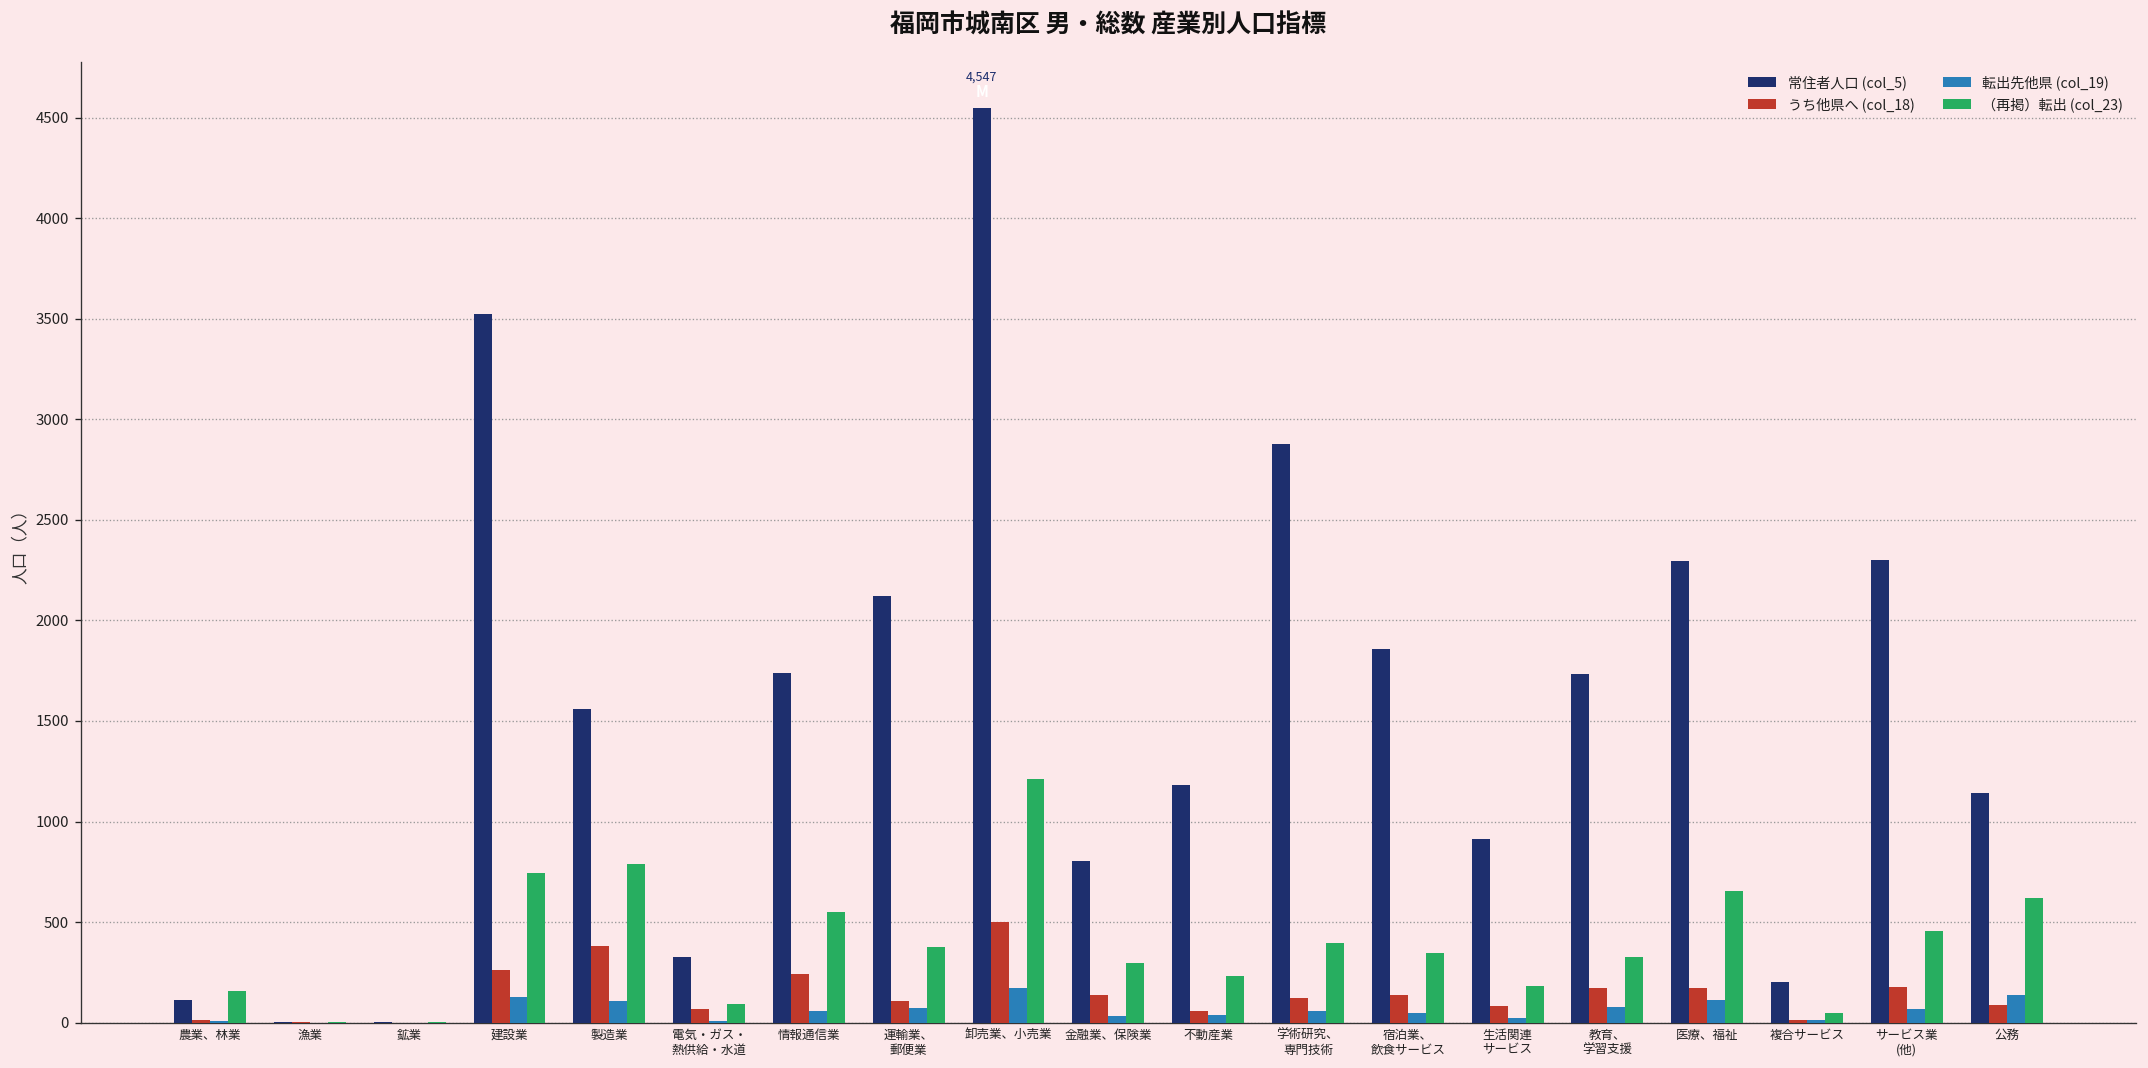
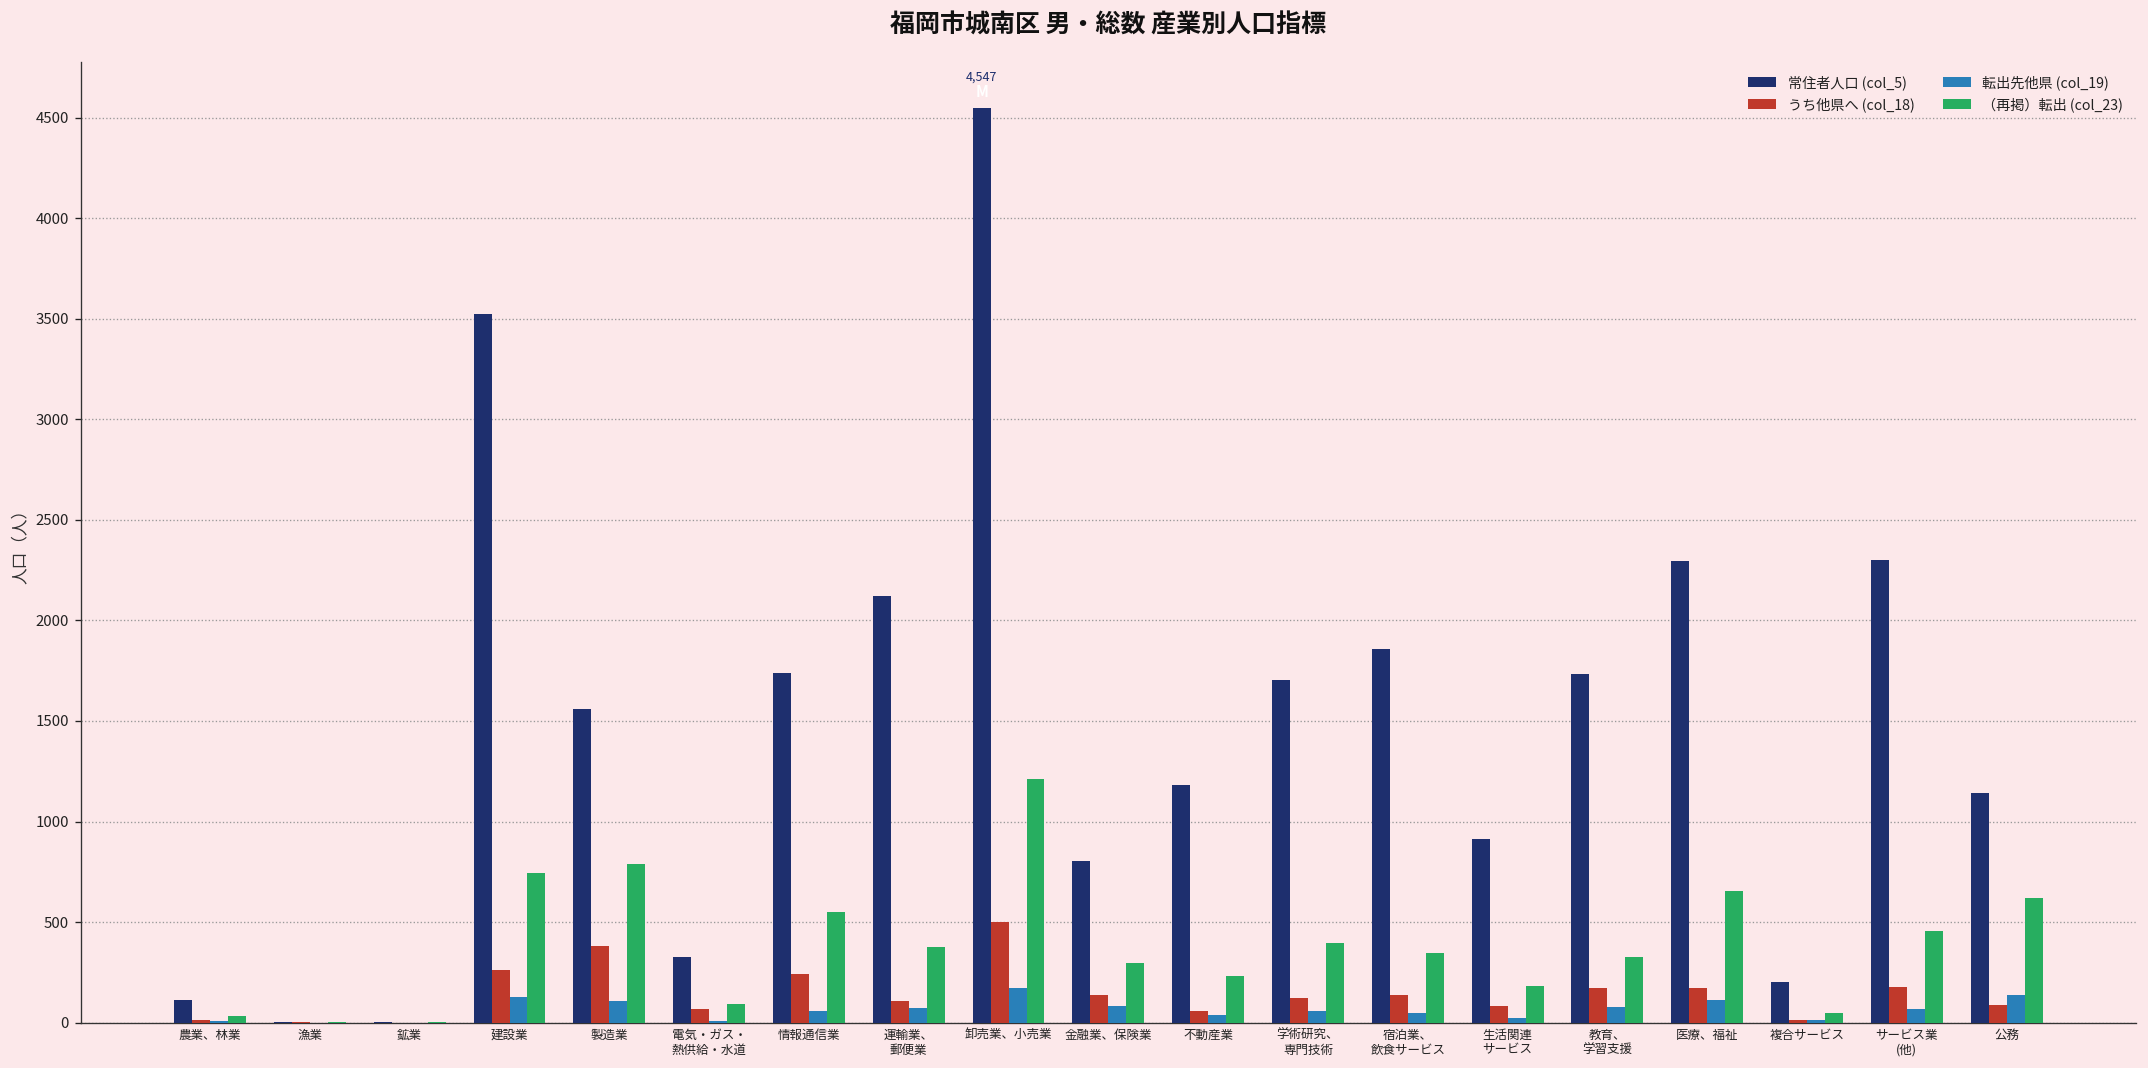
  {
    "常住者人口 (col_5)": {
      "農業、林業": 110,
      "建設業": 3520,
      "製造業": 1560,
      "電気・ガス・ 熱供給・水道": 330,
      "情報通信業": 1740,
      "運輸業、 郵便業": 2120,
      "金融業、保険業": 800,
      "不動産業": 1180,
-     "学術研究、 専門技術": 2880,
+     "学術研究、 専門技術": 1700,
      "宿泊業、 飲食サービス": 1860,
      "生活関連 サービス": 910,
      "教育、 学習支援": 1730,
      "医療、福祉": 2300,
      "複合サービス": 200,
      "サービス業 (他)": 2300,
      "公務": 1140
    },
    "うち他県へ (col_18)": {
      "農業、林業": 20,
      "鉱業": 0,
      "建設業": 260,
      "製造業": 380,
      "電気・ガス・ 熱供給・水道": 70,
      "情報通信業": 240,
      "運輸業、 郵便業": 110,
      "卸売業、小売業": 500,
      "金融業、保険業": 140,
      "不動産業": 60,
      "学術研究、 専門技術": 130,
      "宿泊業、 飲食サービス": 140,
      "生活関連 サービス": 80,
      "教育、 学習支援": 170,
      "医療、福祉": 170,
      "サービス業 (他)": 180,
      "公務": 90
    },
    "転出先他県 (col_19)": {
      "漁業": 0,
      "鉱業": 0,
      "建設業": 130,
      "製造業": 110,
      "情報通信業": 60,
      "運輸業、 郵便業": 70,
      "卸売業、小売業": 170,
-     "金融業、保険業": 30,
+     "金融業、保険業": 90,
      "不動産業": 40,
      "学術研究、 専門技術": 60,
      "宿泊業、 飲食サービス": 50,
      "生活関連 サービス": 20,
      "教育、 学習支援": 80,
      "医療、福祉": 110,
      "サービス業 (他)": 70,
      "公務": 140
    },
    "（再掲）転出 (col_23)": {
-     "農業、林業": 160,
+     "農業、林業": 30,
      "建設業": 750,
      "製造業": 790,
      "電気・ガス・ 熱供給・水道": 90,
      "情報通信業": 550,
      "運輸業、 郵便業": 370,
      "卸売業、小売業": 1210,
      "金融業、保険業": 300,
      "不動産業": 230,
      "学術研究、 専門技術": 400,
      "宿泊業、 飲食サービス": 350,
      "生活関連 サービス": 180,
      "教育、 学習支援": 330,
      "医療、福祉": 650,
      "複合サービス": 50,
      "サービス業 (他)": 460,
      "公務": 620
    }
  }
